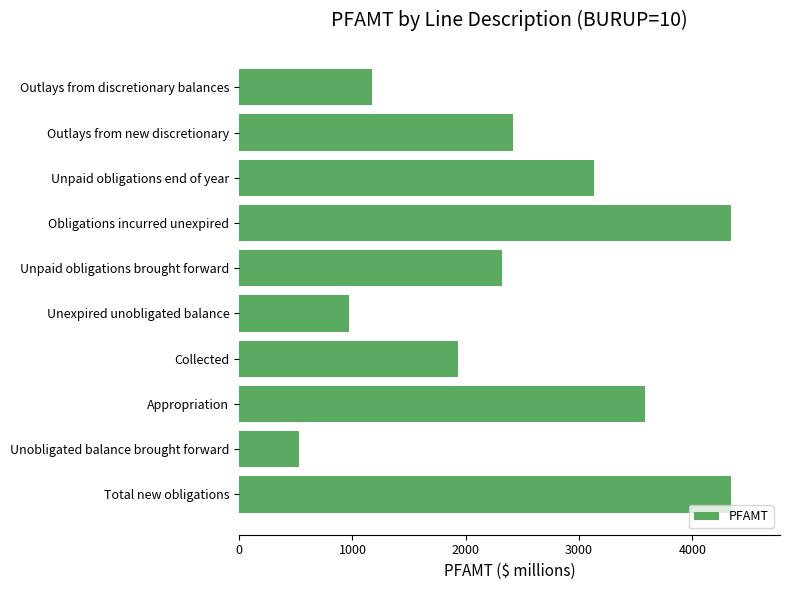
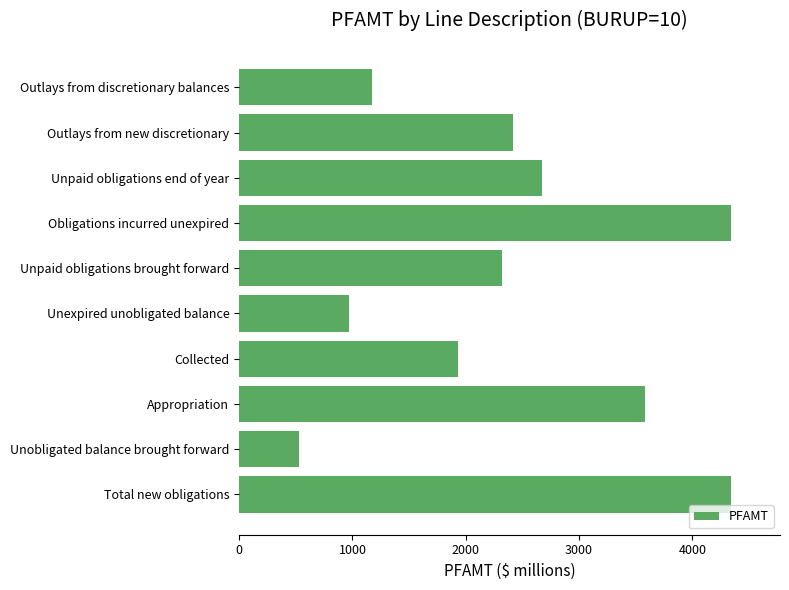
  {
    "Outlays from discretionary balances": 1180,
    "Outlays from new discretionary": 2420,
-   "Unpaid obligations end of year": 3130,
+   "Unpaid obligations end of year": 2680,
    "Obligations incurred unexpired": 4340,
    "Unpaid obligations brought forward": 2320,
    "Unexpired unobligated balance": 970,
    "Collected": 1930,
    "Appropriation": 3580,
    "Unobligated balance brought forward": 530,
    "Total new obligations": 4340
  }
